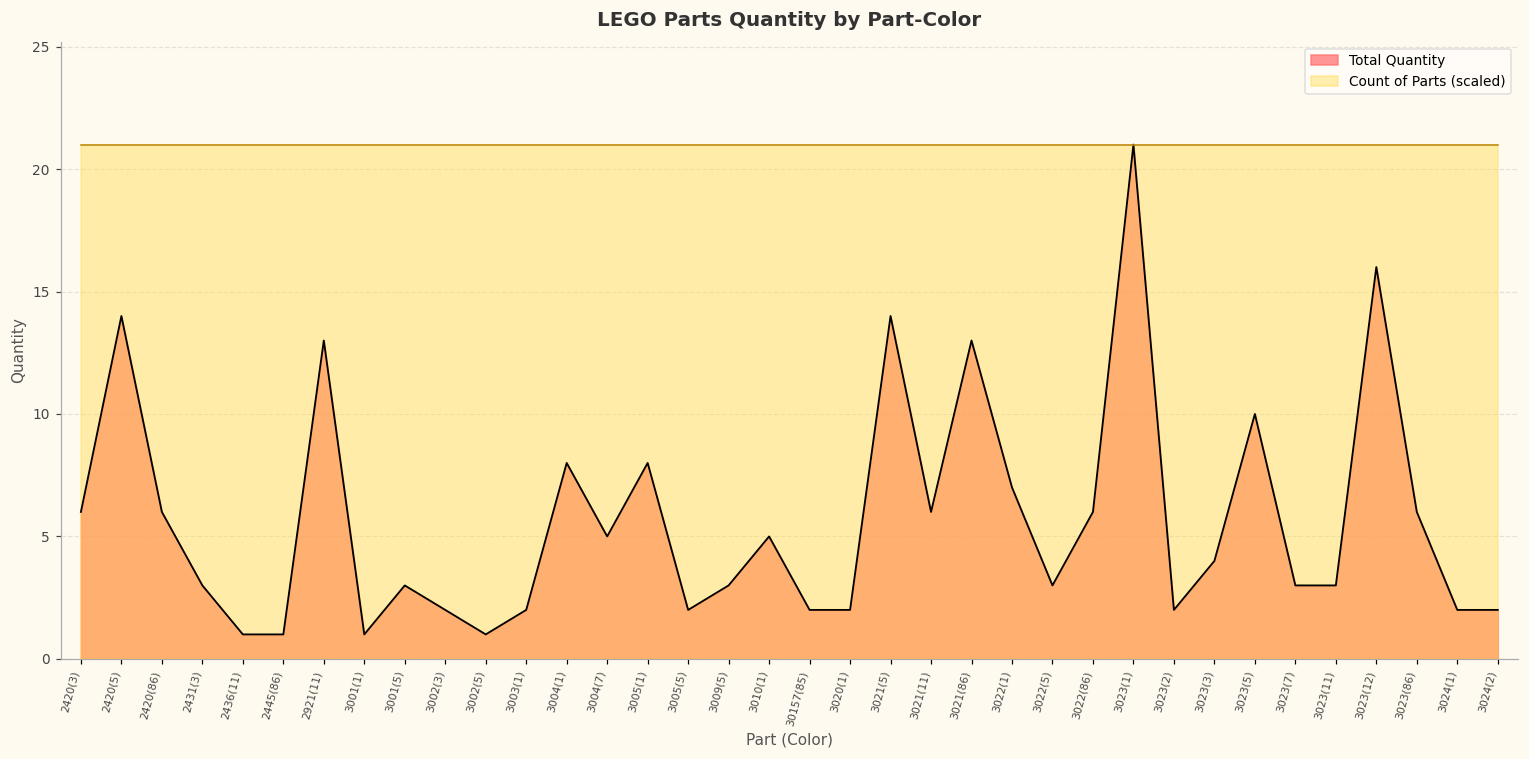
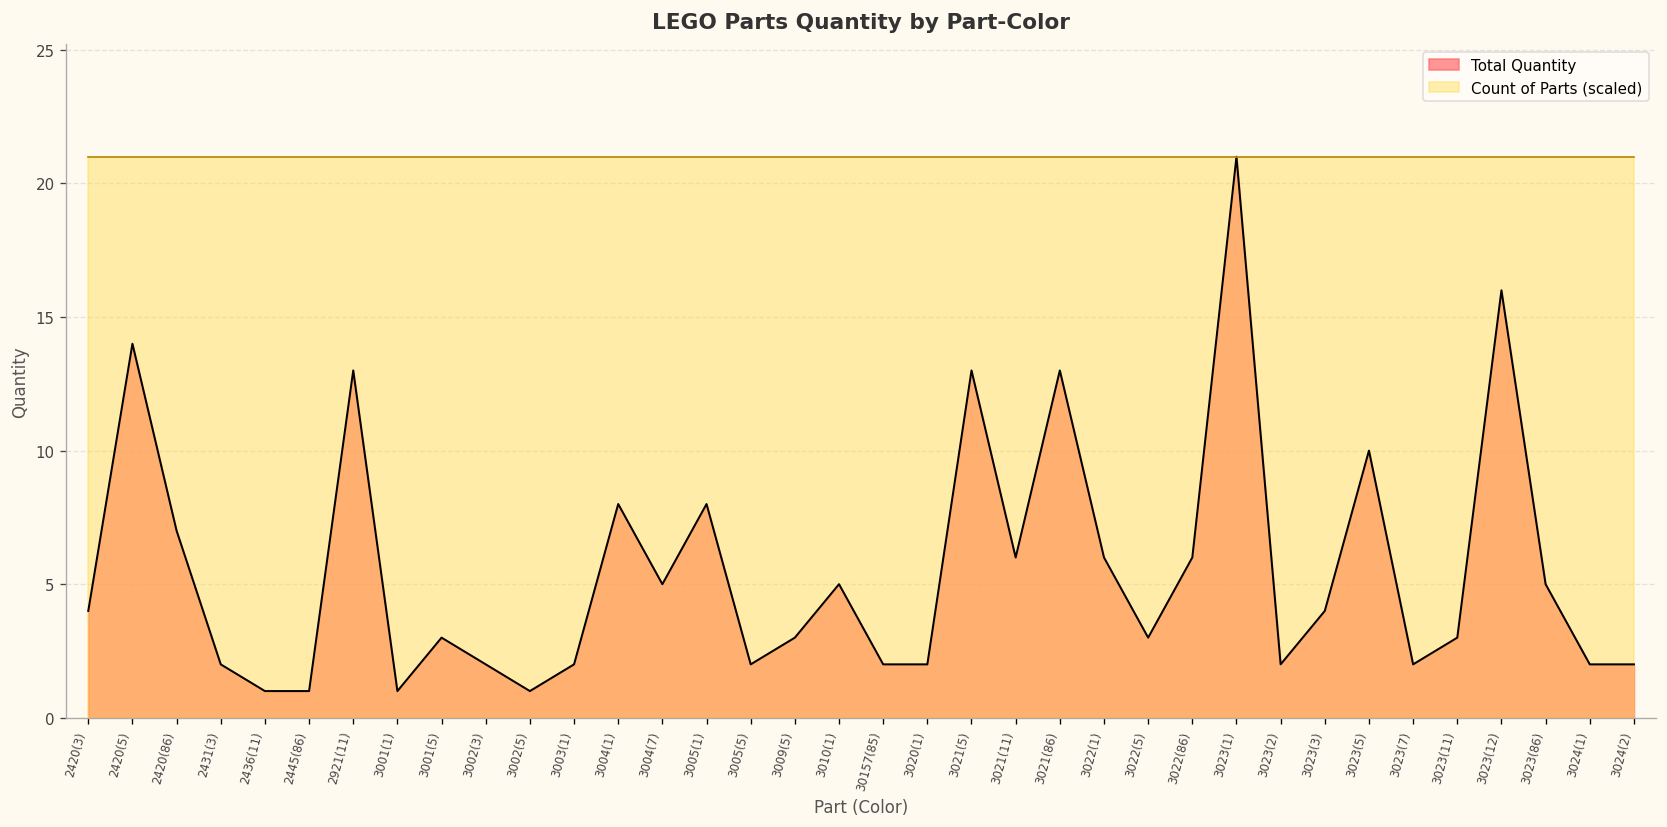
  {
    "Total Quantity": {
-     "2420(3)": 6,
+     "2420(3)": 4,
      "2420(5)": 14,
-     "2420(86)": 6,
-     "2431(3)": 3,
+     "2420(86)": 7,
+     "2431(3)": 2,
      "2436(11)": 1,
      "2445(86)": 1,
      "2921(11)": 13,
      "3001(1)": 1,
      "3001(5)": 3,
      "3002(3)": 2,
      "3002(5)": 1,
      "3003(1)": 2,
      "3004(1)": 8,
      "3004(7)": 5,
      "3005(1)": 8,
      "3005(5)": 2,
      "3009(5)": 3,
      "3010(1)": 5,
      "30157(85)": 2,
      "3020(1)": 2,
-     "3021(5)": 14,
+     "3021(5)": 13,
      "3021(11)": 6,
      "3021(86)": 13,
-     "3022(1)": 7,
+     "3022(1)": 6,
      "3022(5)": 3,
      "3022(86)": 6,
      "3023(2)": 2,
      "3023(3)": 4,
      "3023(5)": 10,
-     "3023(7)": 3,
+     "3023(7)": 2,
      "3023(11)": 3,
      "3023(12)": 16,
-     "3023(86)": 6,
+     "3023(86)": 5,
      "3024(1)": 2,
      "3024(2)": 2
    },
    "Count of Parts (scaled)": {
      "2420(3)": 21,
      "2420(5)": 21,
      "2420(86)": 21,
      "2431(3)": 21,
      "2436(11)": 21,
      "2445(86)": 21,
      "2921(11)": 21,
      "3001(1)": 21,
      "3001(5)": 21,
      "3002(3)": 21,
      "3002(5)": 21,
      "3003(1)": 21,
      "3004(1)": 21,
      "3004(7)": 21,
      "3005(1)": 21,
      "3005(5)": 21,
      "3009(5)": 21,
      "3010(1)": 21,
      "30157(85)": 21,
      "3020(1)": 21,
      "3021(5)": 21,
      "3021(11)": 21,
      "3021(86)": 21,
      "3022(1)": 21,
      "3022(5)": 21,
      "3022(86)": 21,
      "3023(2)": 21,
      "3023(3)": 21,
      "3023(5)": 21,
      "3023(7)": 21,
      "3023(11)": 21,
      "3023(12)": 21,
      "3023(86)": 21,
      "3024(1)": 21,
      "3024(2)": 21
    }
  }
